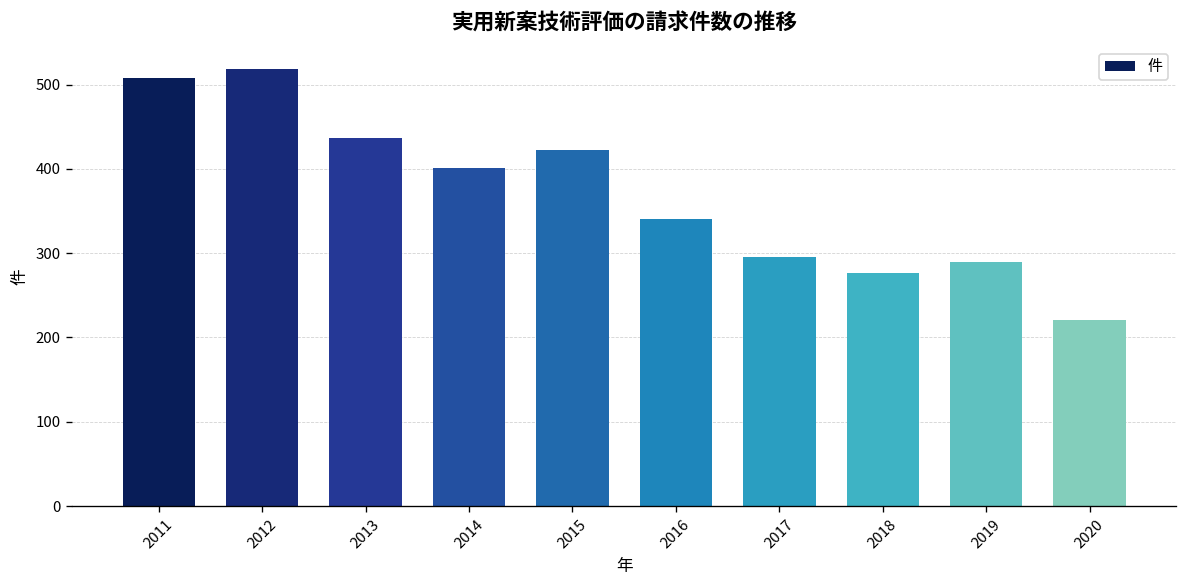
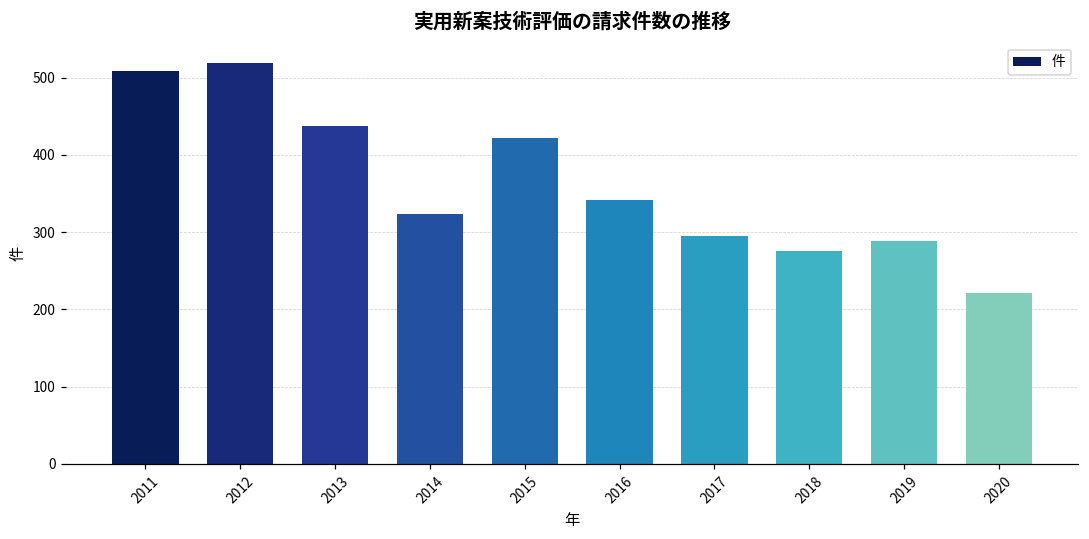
  {
    "2011": 510,
    "2012": 520,
    "2013": 440,
-   "2014": 400,
+   "2014": 320,
    "2015": 420,
    "2016": 340,
    "2017": 300,
    "2018": 280,
    "2019": 290,
    "2020": 220
  }
